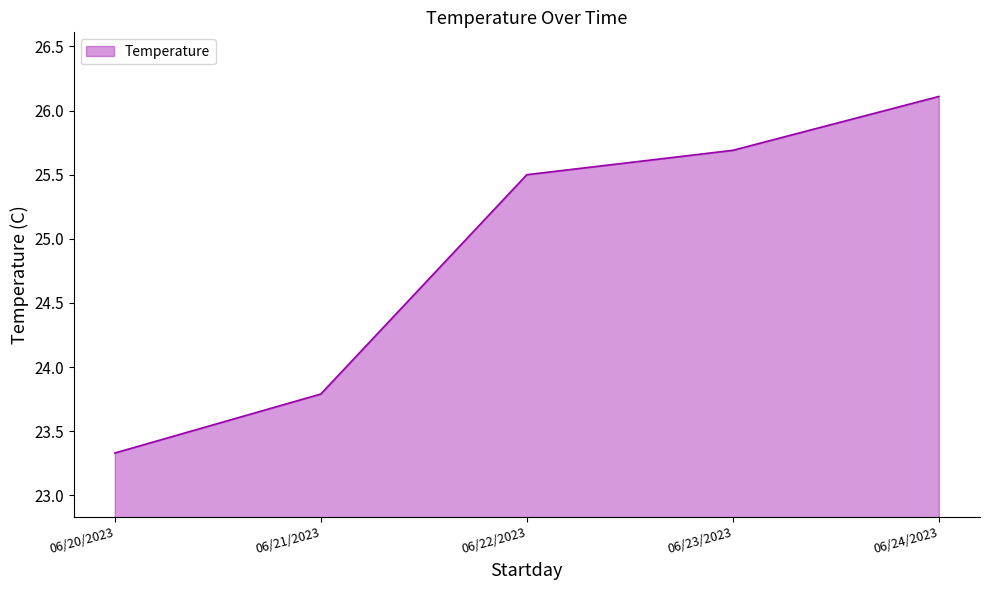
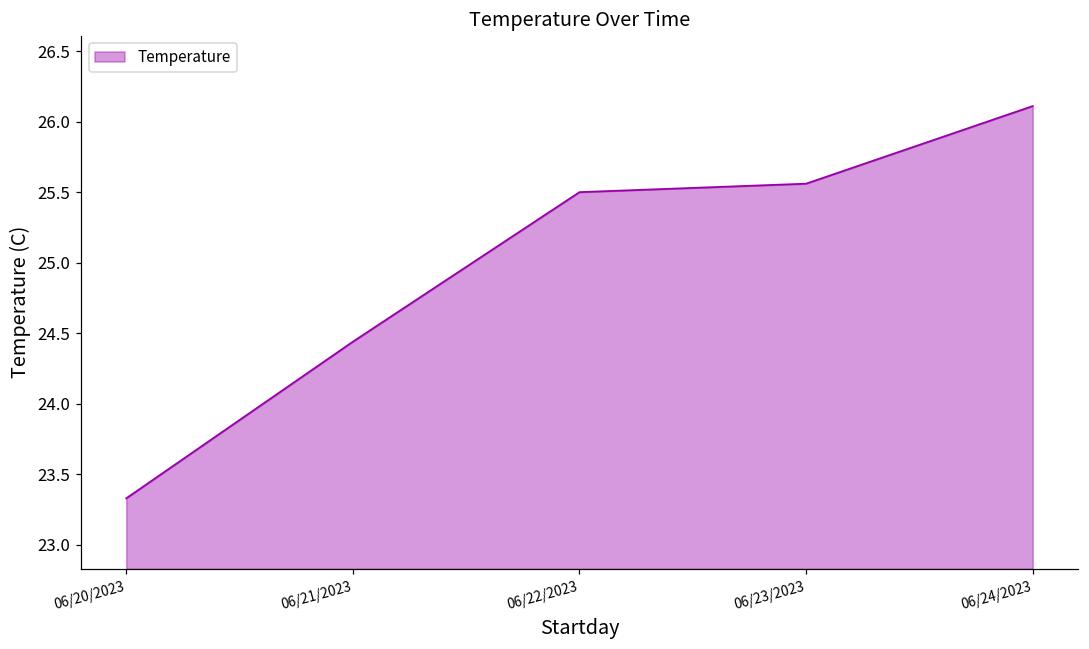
  {
    "06/20/2023": 23.33,
-   "06/21/2023": 23.79,
+   "06/21/2023": 24.44,
    "06/22/2023": 25.50,
-   "06/23/2023": 25.69,
+   "06/23/2023": 25.56,
    "06/24/2023": 26.11
  }
